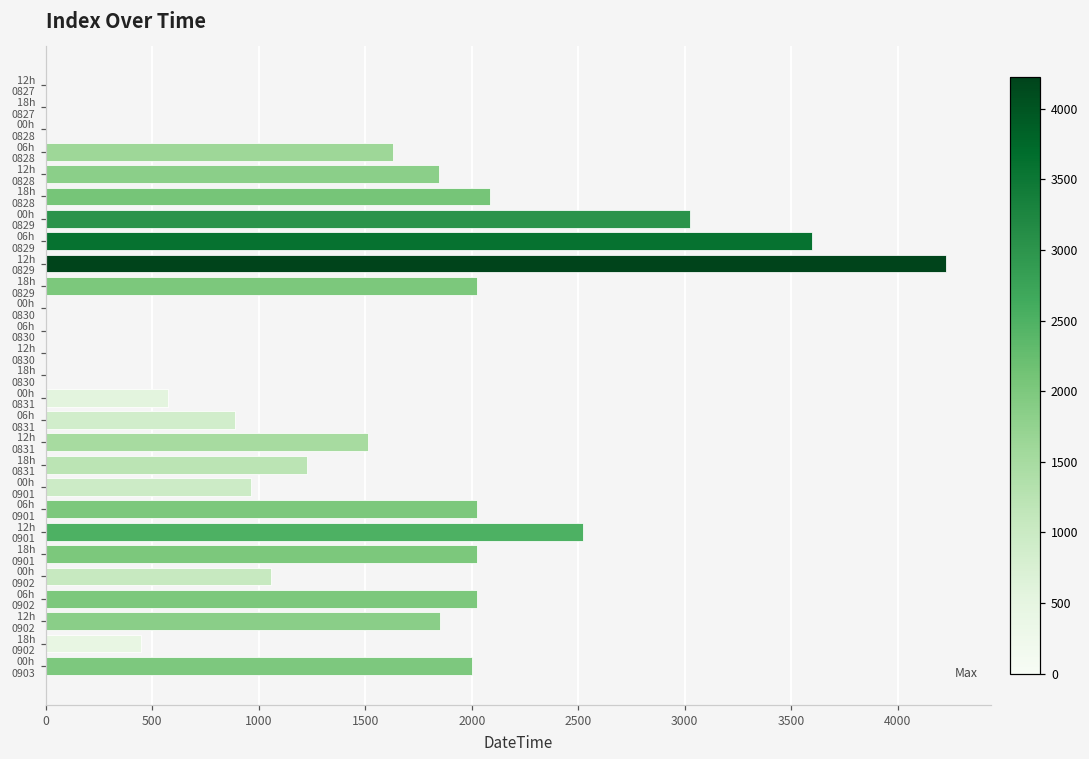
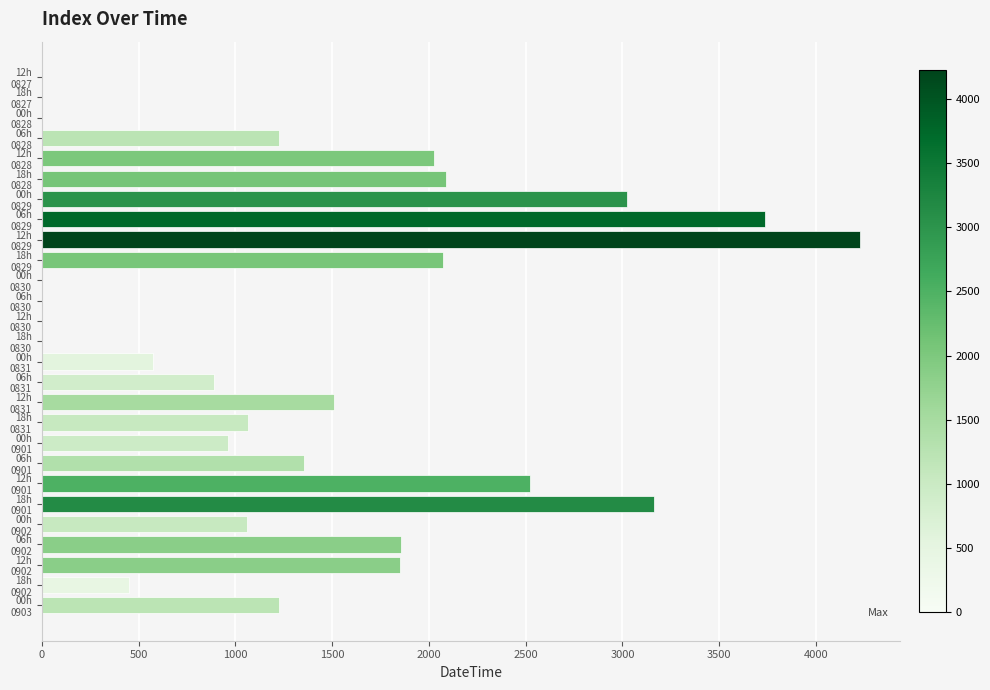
  {
    "12h 0827": 0,
    "18h 0827": 0,
    "00h 0828": 0,
-   "06h 0828": 1630,
-   "12h 0828": 1850,
+   "06h 0828": 1230,
+   "12h 0828": 2030,
    "18h 0828": 2090,
    "00h 0829": 3030,
-   "06h 0829": 3600,
+   "06h 0829": 3740,
    "12h 0829": 4230,
-   "18h 0829": 2030,
+   "18h 0829": 2070,
    "00h 0830": 0,
    "06h 0830": 0,
    "12h 0830": 0,
    "18h 0830": 0,
    "00h 0831": 580,
    "06h 0831": 890,
    "12h 0831": 1510,
-   "18h 0831": 1230,
+   "18h 0831": 1070,
    "00h 0901": 960,
-   "06h 0901": 2030,
+   "06h 0901": 1360,
    "12h 0901": 2520,
-   "18h 0901": 2030,
+   "18h 0901": 3160,
    "00h 0902": 1060,
-   "06h 0902": 2030,
+   "06h 0902": 1850,
    "12h 0902": 1850,
    "18h 0902": 450,
-   "00h 0903": 2000
+   "00h 0903": 1230
  }
